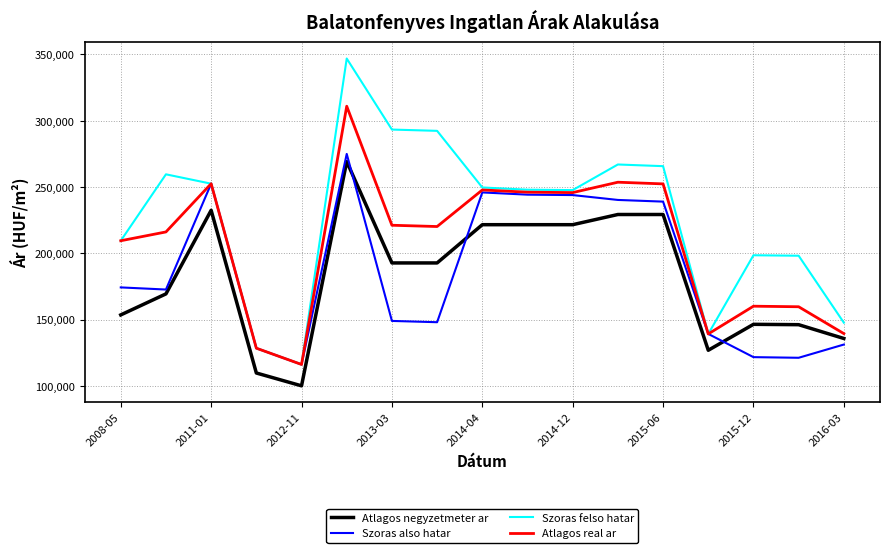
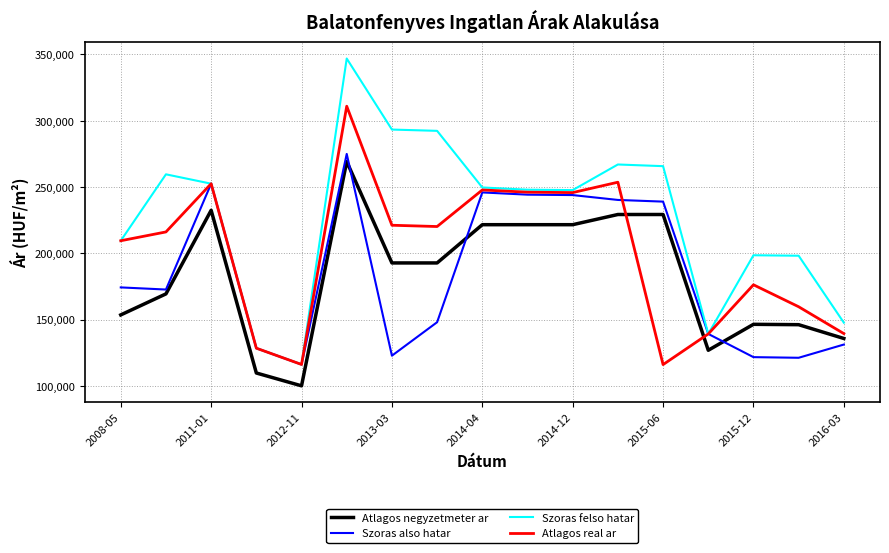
  {
    "Atlagos negyzetmeter ar": {
      "2008-05": "154,000",
      "2011-01": "232,000",
      "2012-11": "100,000",
      "2013-03": "193,000",
      "2014-04": "222,000",
      "2014-12": "222,000",
      "2015-06": "229,000",
      "2015-12": "146,000",
      "2016-03": "136,000"
    },
    "Szoras also hatar": {
      "2008-05": "174,000",
-     "2013-03": "149,000",
+     "2013-03": "123,000",
      "2015-06": "239,000",
      "2015-12": "122,000",
      "2016-03": "131,000"
    },
    "Szoras felso hatar": {
      "2013-03": "293,000",
      "2015-06": "266,000",
      "2015-12": "199,000",
      "2016-03": "148,000"
    },
    "Atlagos real ar": {
      "2013-03": "221,000",
-     "2015-06": "252,000",
-     "2015-12": "160,000",
+     "2015-06": "116,000",
+     "2015-12": "176,000",
      "2016-03": "139,000"
    }
  }
